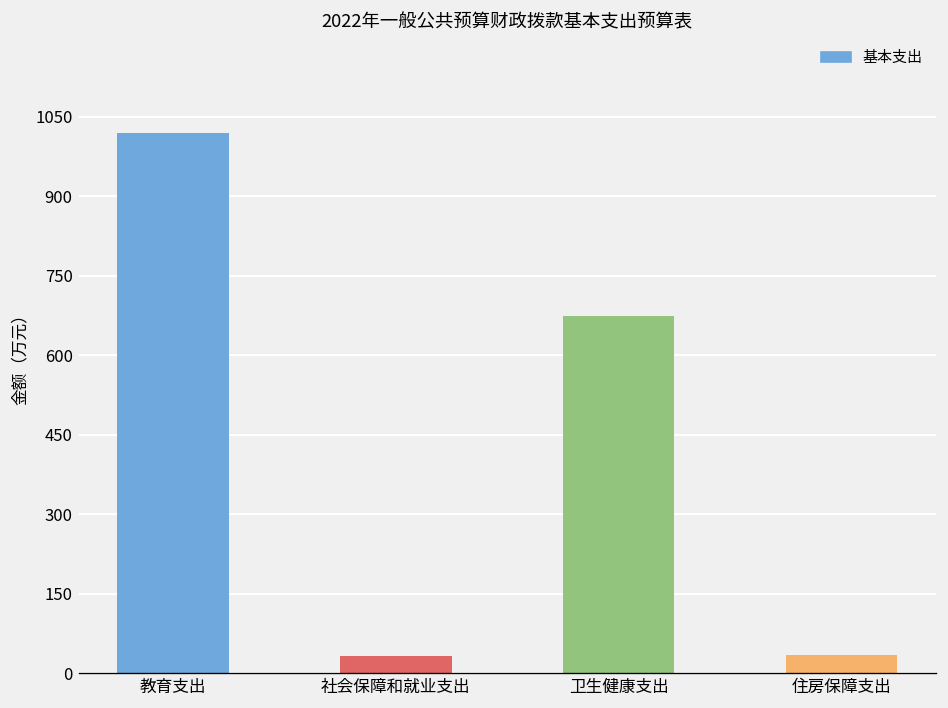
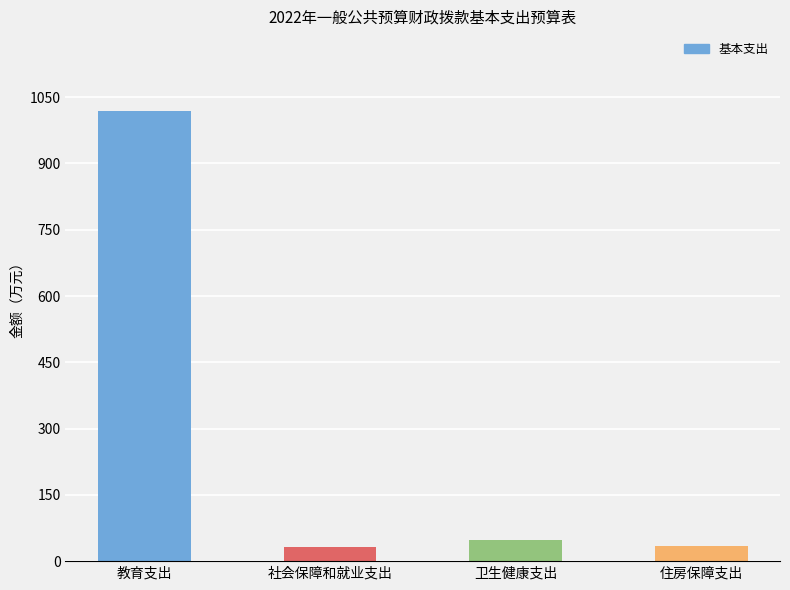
  {
    "教育支出": 1020,
    "社会保障和就业支出": 30,
-   "卫生健康支出": 670,
+   "卫生健康支出": 50,
    "住房保障支出": 30
  }
